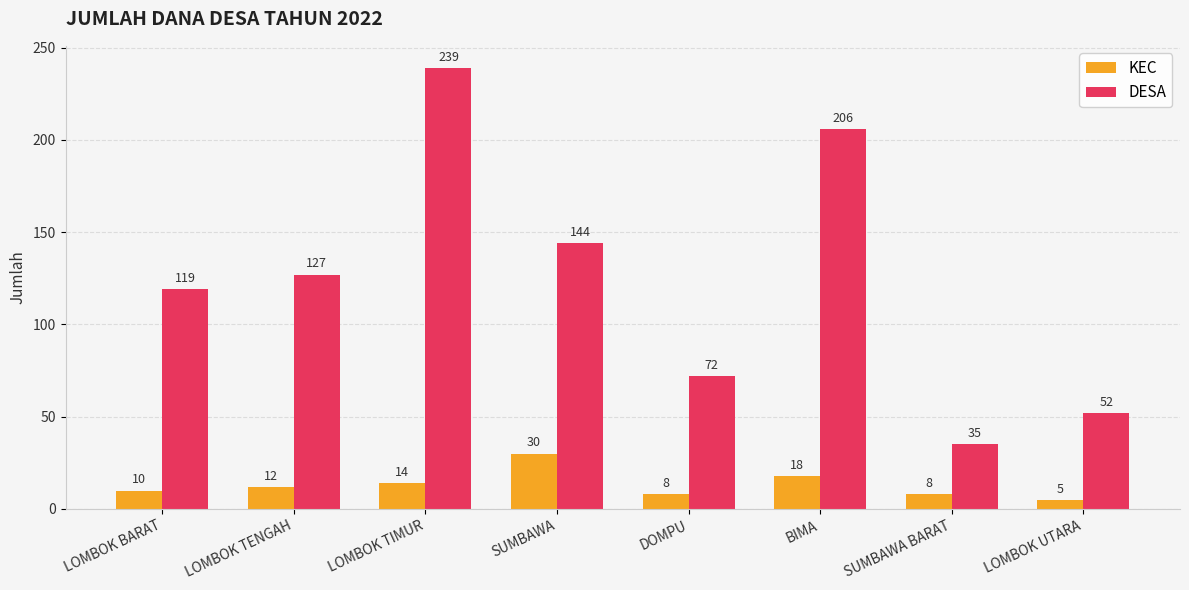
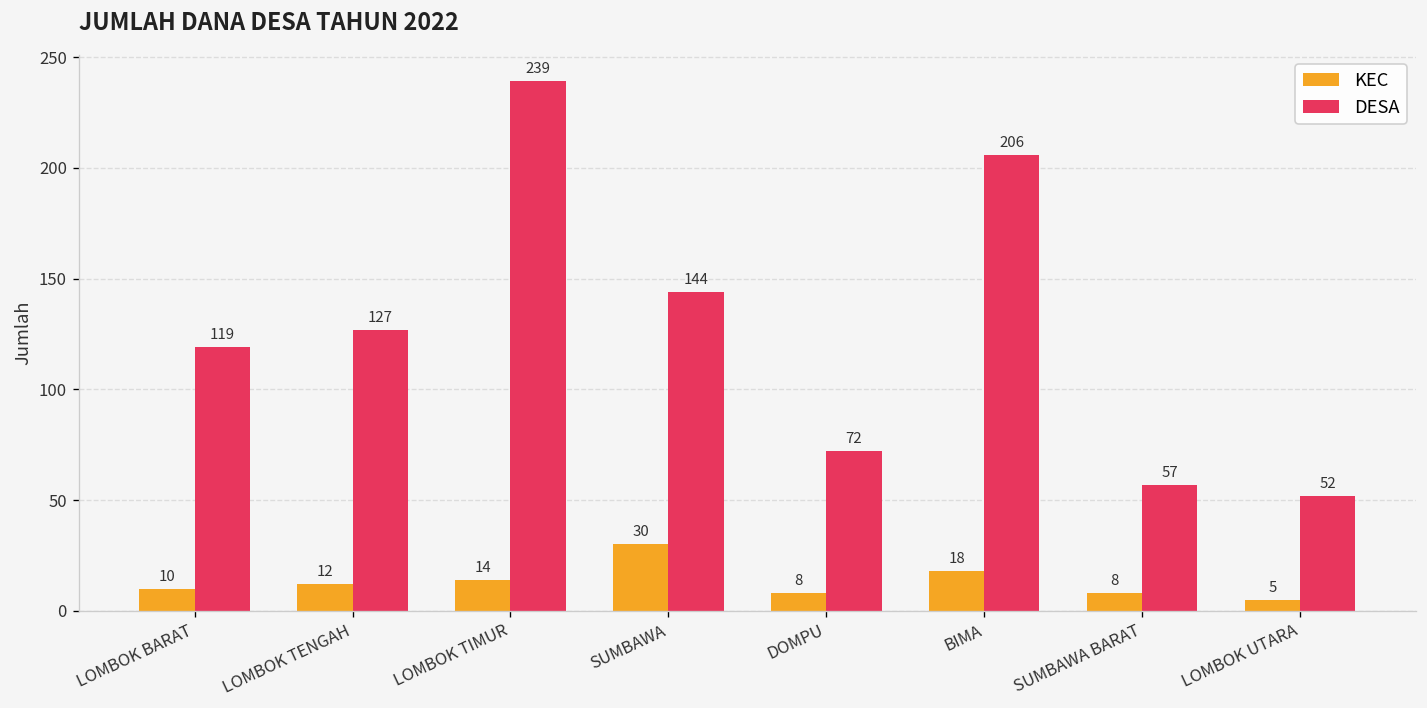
  {
    "KEC": {
      "LOMBOK BARAT": 10,
      "LOMBOK TENGAH": 12,
      "LOMBOK TIMUR": 14,
      "SUMBAWA": 30,
      "DOMPU": 8,
      "BIMA": 18,
      "SUMBAWA BARAT": 8,
      "LOMBOK UTARA": 5
    },
    "DESA": {
      "LOMBOK BARAT": 119,
      "LOMBOK TENGAH": 127,
      "LOMBOK TIMUR": 239,
      "SUMBAWA": 144,
      "DOMPU": 72,
      "BIMA": 206,
-     "SUMBAWA BARAT": 35,
+     "SUMBAWA BARAT": 57,
      "LOMBOK UTARA": 52
    }
  }
